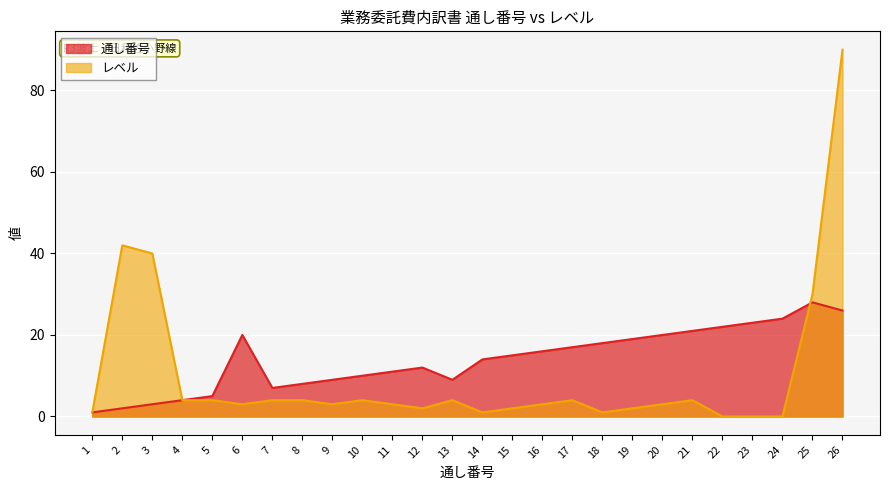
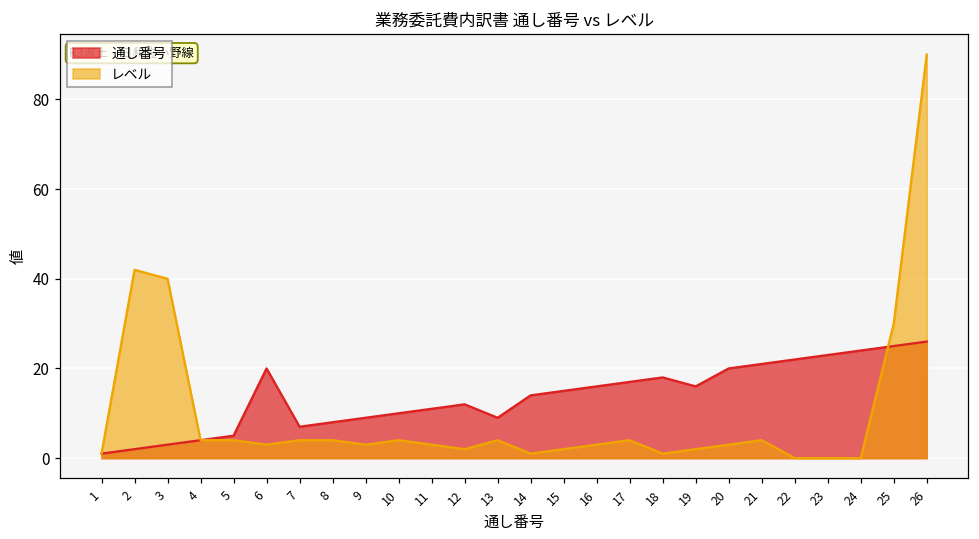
  {
    "通し番号": {
      "2": 2,
      "3": 3,
      "5": 5,
      "6": 20,
      "7": 7,
      "8": 8,
      "9": 9,
      "10": 10,
      "11": 11,
      "12": 12,
      "13": 9,
      "14": 14,
      "15": 15,
      "16": 16,
      "17": 17,
      "18": 18,
-     "19": 19,
+     "19": 16,
      "20": 20,
      "21": 21,
      "22": 22,
      "23": 23,
      "24": 24,
-     "25": 28,
+     "25": 25,
      "26": 26
    },
    "レベル": {
      "2": 42,
      "3": 40,
      "5": 4,
      "6": 3,
      "7": 4,
      "8": 4,
      "9": 3,
      "10": 4,
      "11": 3,
      "12": 2,
      "13": 4,
      "14": 1,
      "15": 2,
      "16": 3,
      "17": 4,
      "18": 1,
      "19": 2,
      "20": 3,
      "21": 4,
      "22": 0,
      "23": 0,
      "24": 0,
      "25": 30,
      "26": 90
    }
  }
